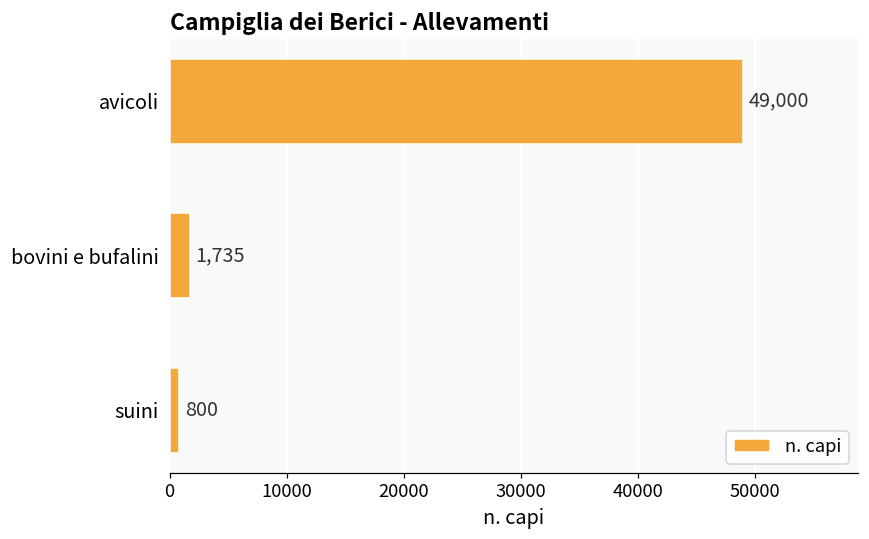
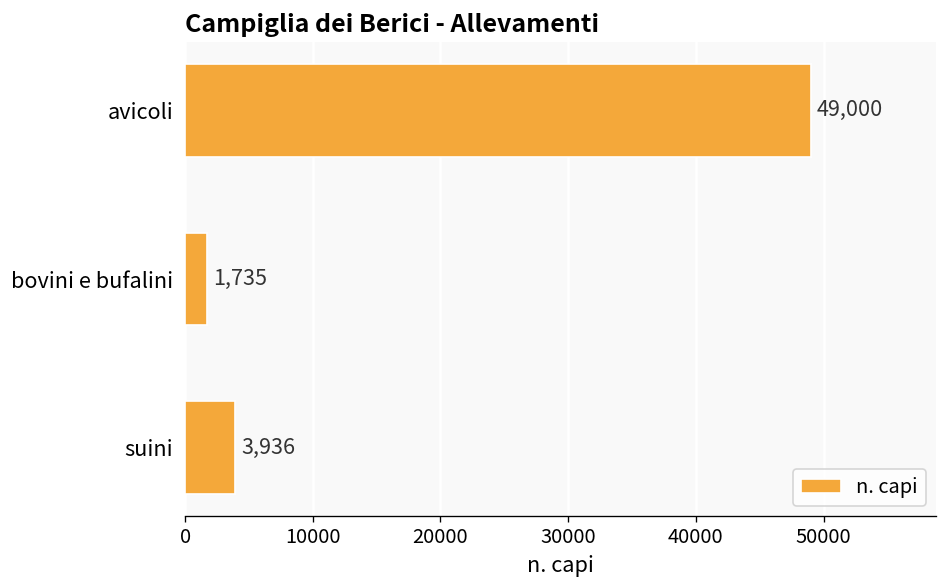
  {
    "avicoli": "49,000",
    "bovini e bufalini": "1,735",
-   "suini": "800"
+   "suini": "3,936"
  }
